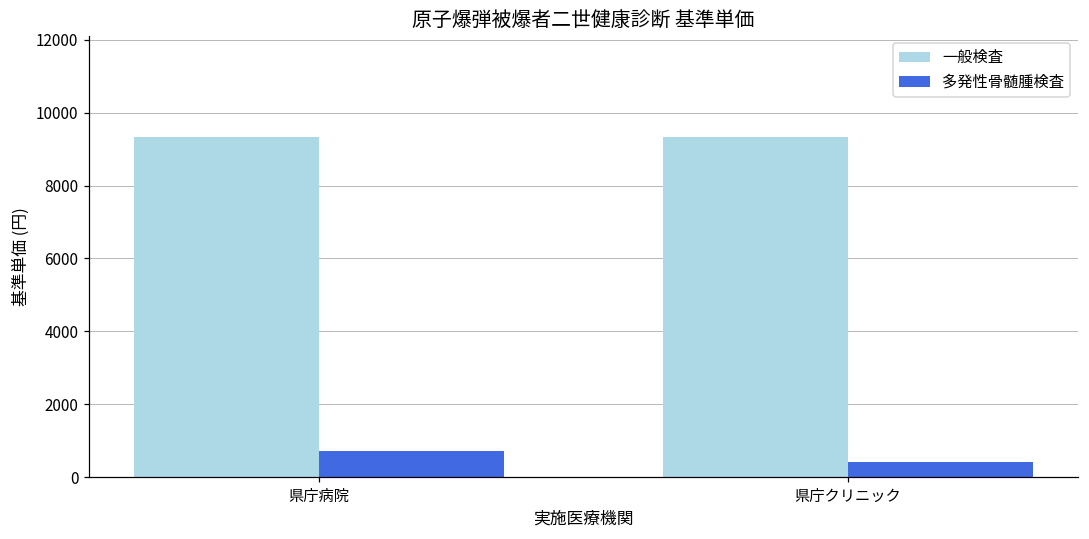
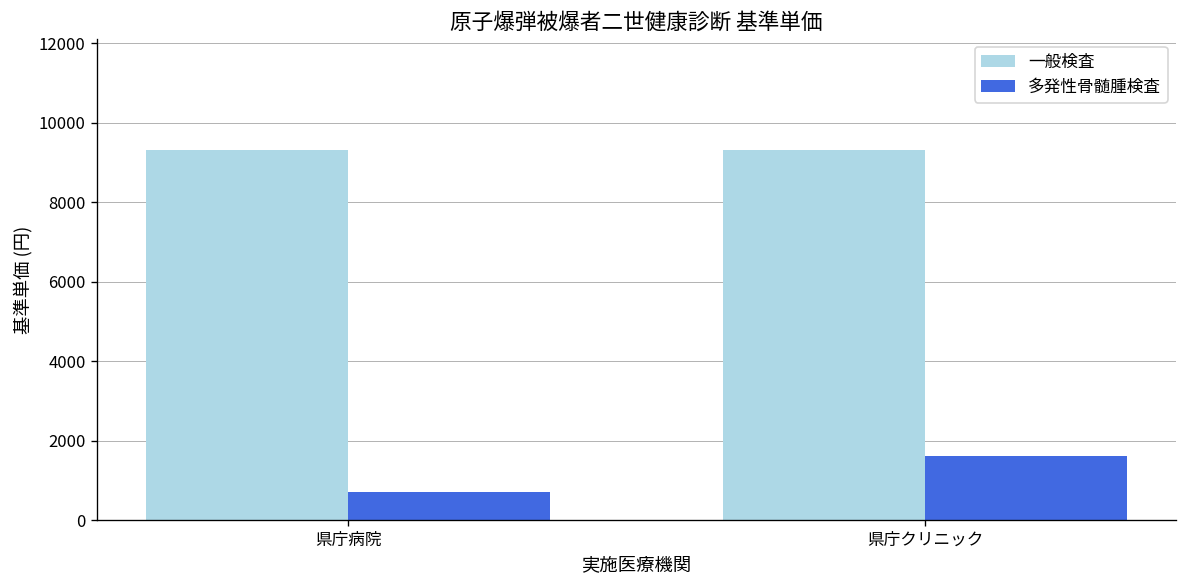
  {
    "一般検査": {
      "県庁病院": 9300,
      "県庁クリニック": 9300
    },
    "多発性骨髄腫検査": {
      "県庁病院": 700,
-     "県庁クリニック": 400
+     "県庁クリニック": 1600
    }
  }
